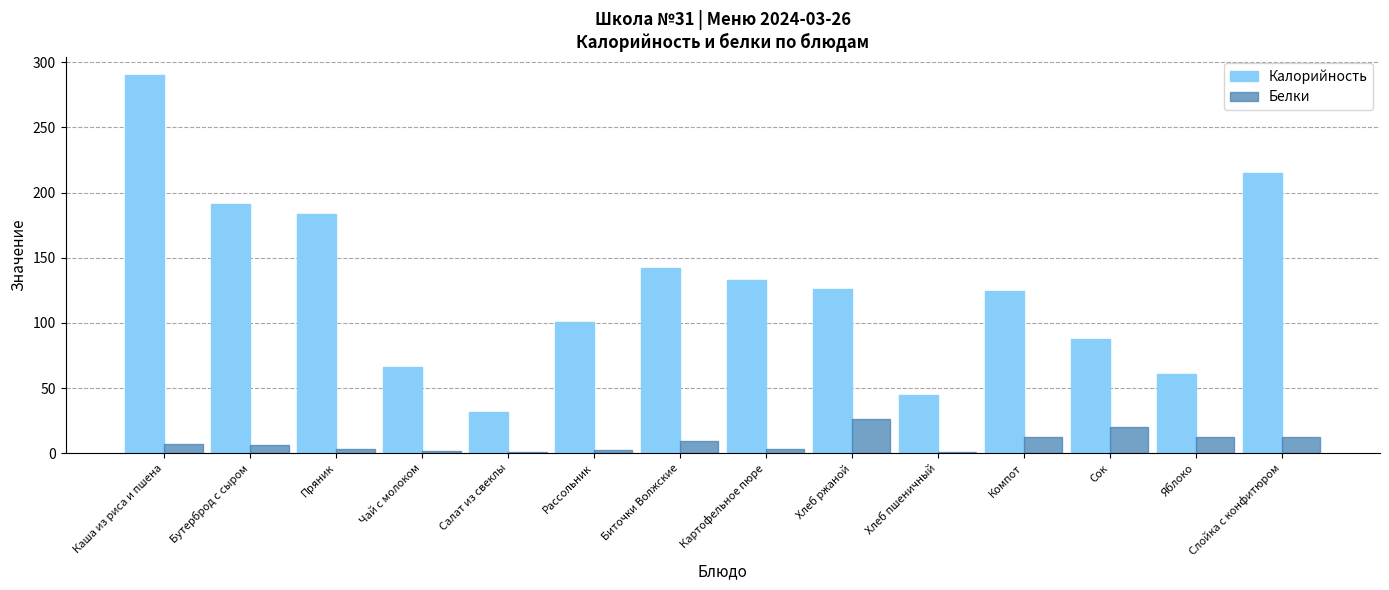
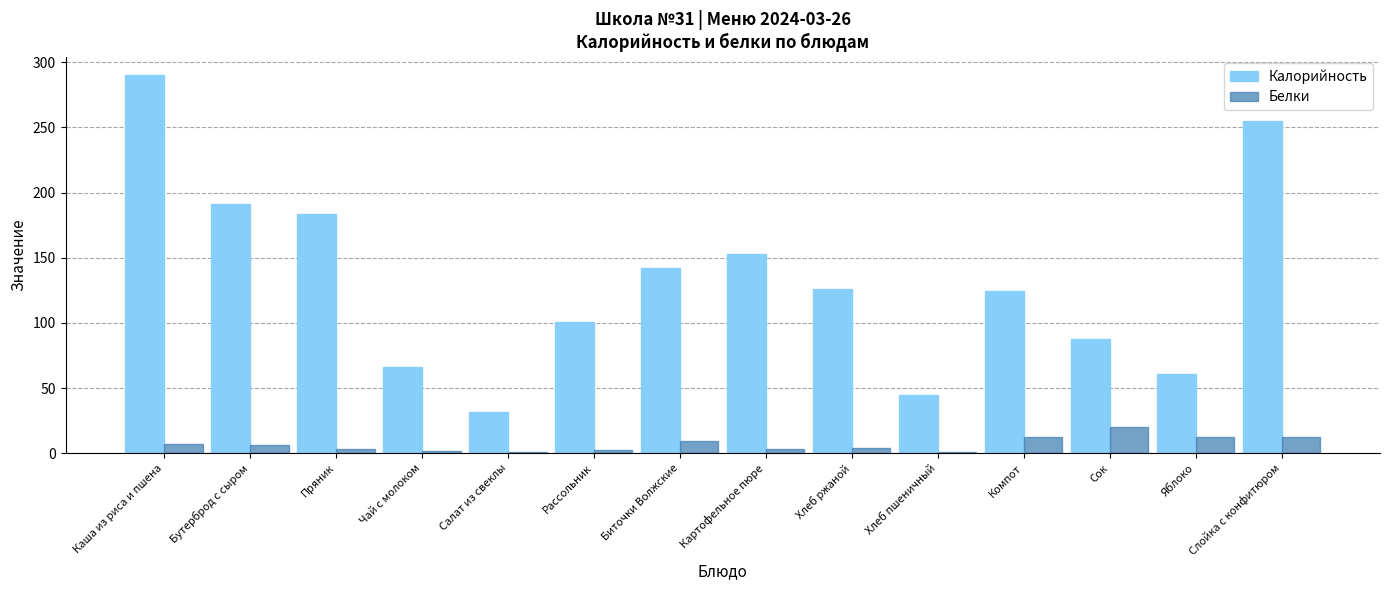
  {
    "Калорийность": {
      "Каша из риса и пшена": 290,
      "Бутерброд с сыром": 192,
      "Пряник": 183,
      "Чай с молоком": 66,
      "Салат из свеклы": 32,
      "Рассольник": 101,
      "Биточки Волжские": 142,
-     "Картофельное пюре": 133,
+     "Картофельное пюре": 153,
      "Хлеб ржаной": 126,
      "Хлеб пшеничный": 45,
      "Компот": 125,
      "Сок": 88,
      "Яблоко": 61,
-     "Слойка с конфитюром": 215
+     "Слойка с конфитюром": 255
    },
    "Белки": {
      "Каша из риса и пшена": 7,
      "Бутерброд с сыром": 7,
      "Пряник": 3,
      "Рассольник": 2,
      "Биточки Волжские": 10,
      "Картофельное пюре": 3,
-     "Хлеб ржаной": 26,
+     "Хлеб ржаной": 4,
      "Компот": 12,
      "Сок": 20,
      "Яблоко": 12,
      "Слойка с конфитюром": 12
    }
  }
